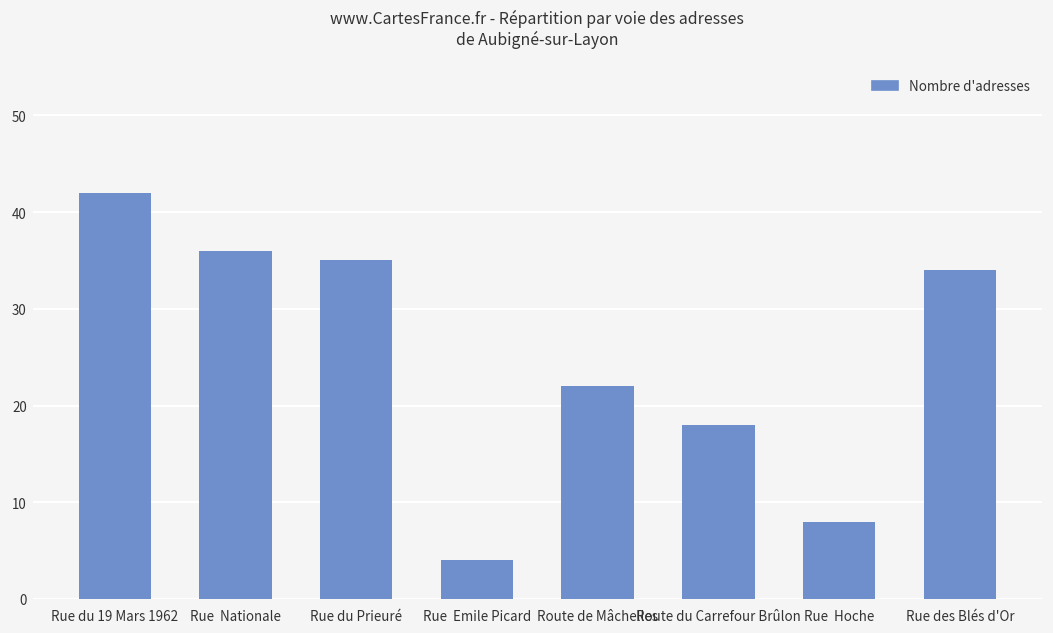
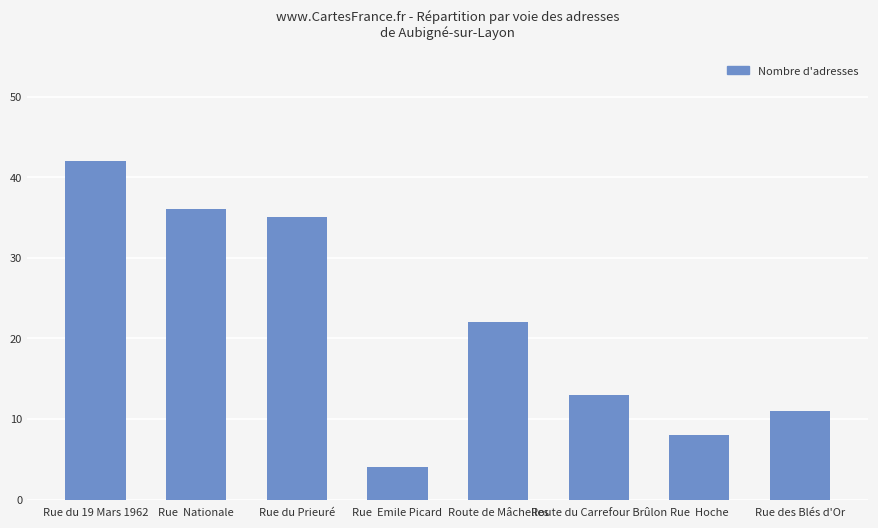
  {
    "Rue du 19 Mars 1962": 42,
    "Rue Nationale": 36,
    "Rue du Prieuré": 35,
    "Rue Emile Picard": 4,
-   "Route du Carrefour Brûlon": 18,
+   "Route du Carrefour Brûlon": 13,
    "Rue Hoche": 8,
-   "Rue des Blés d'Or": 34
+   "Rue des Blés d'Or": 11
  }
